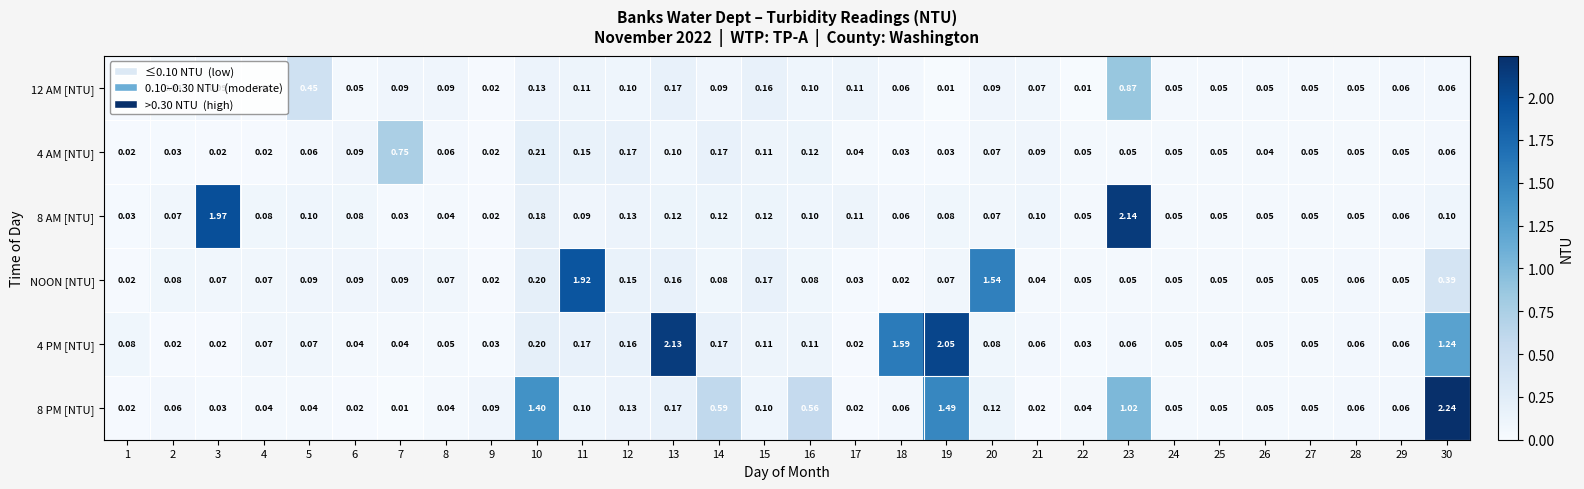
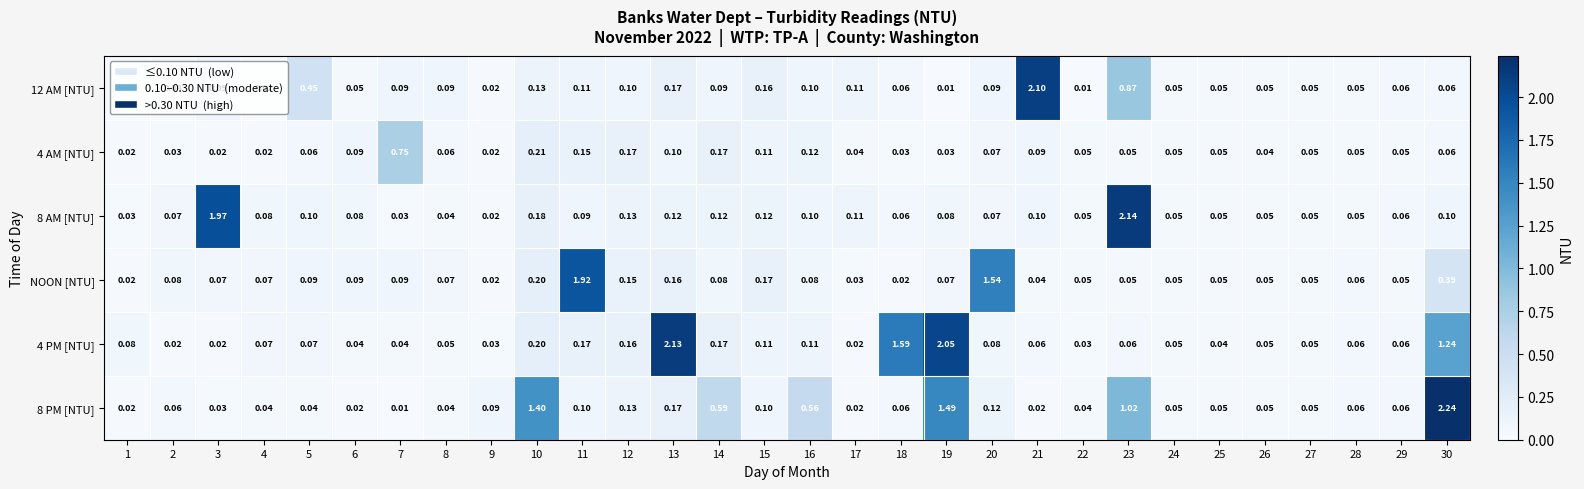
  {
    "12 AM [NTU]": {
      "5": 0.45,
      "6": 0.05,
      "7": 0.09,
      "8": 0.09,
      "9": 0.02,
      "10": 0.13,
      "11": 0.11,
      "12": 0.10,
      "13": 0.17,
      "14": 0.09,
      "15": 0.16,
      "16": 0.10,
      "17": 0.11,
      "18": 0.06,
      "19": 0.01,
      "20": 0.09,
-     "21": 0.07,
+     "21": 2.10,
      "22": 0.01,
      "23": 0.87,
      "24": 0.05,
      "25": 0.05,
      "26": 0.05,
      "27": 0.05,
      "28": 0.05,
      "29": 0.06,
      "30": 0.06
    },
    "4 AM [NTU]": {
      "1": 0.02,
      "2": 0.03,
      "3": 0.02,
      "4": 0.02,
      "5": 0.06,
      "6": 0.09,
      "7": 0.75,
      "8": 0.06,
      "9": 0.02,
      "10": 0.21,
      "11": 0.15,
      "12": 0.17,
      "13": 0.10,
      "14": 0.17,
      "15": 0.11,
      "16": 0.12,
      "17": 0.04,
      "18": 0.03,
      "19": 0.03,
      "20": 0.07,
      "21": 0.09,
      "22": 0.05,
      "23": 0.05,
      "24": 0.05,
      "25": 0.05,
      "26": 0.04,
      "27": 0.05,
      "28": 0.05,
      "29": 0.05,
      "30": 0.06
    },
    "8 AM [NTU]": {
      "1": 0.03,
      "2": 0.07,
      "3": 1.97,
      "4": 0.08,
      "5": 0.10,
      "6": 0.08,
      "7": 0.03,
      "8": 0.04,
      "9": 0.02,
      "10": 0.18,
      "11": 0.09,
      "12": 0.13,
      "13": 0.12,
      "14": 0.12,
      "15": 0.12,
      "16": 0.10,
      "17": 0.11,
      "18": 0.06,
      "19": 0.08,
      "20": 0.07,
      "21": 0.10,
      "22": 0.05,
      "23": 2.14,
      "24": 0.05,
      "25": 0.05,
      "26": 0.05,
      "27": 0.05,
      "28": 0.05,
      "29": 0.06,
      "30": 0.10
    },
    "NOON [NTU]": {
      "1": 0.02,
      "2": 0.08,
      "3": 0.07,
      "4": 0.07,
      "5": 0.09,
      "6": 0.09,
      "7": 0.09,
      "8": 0.07,
      "9": 0.02,
      "10": 0.20,
      "11": 1.92,
      "12": 0.15,
      "13": 0.16,
      "14": 0.08,
      "15": 0.17,
      "16": 0.08,
      "17": 0.03,
      "18": 0.02,
      "19": 0.07,
      "20": 1.54,
      "21": 0.04,
      "22": 0.05,
      "23": 0.05,
      "24": 0.05,
      "25": 0.05,
      "26": 0.05,
      "27": 0.05,
      "28": 0.06,
      "29": 0.05
    },
    "4 PM [NTU]": {
      "1": 0.08,
      "2": 0.02,
      "3": 0.02,
      "4": 0.07,
      "5": 0.07,
      "6": 0.04,
      "7": 0.04,
      "8": 0.05,
      "9": 0.03,
      "10": 0.20,
      "11": 0.17,
      "12": 0.16,
      "13": 2.13,
      "14": 0.17,
      "15": 0.11,
      "16": 0.11,
      "17": 0.02,
      "18": 1.59,
      "19": 2.05,
      "20": 0.08,
      "21": 0.06,
      "22": 0.03,
      "23": 0.06,
      "24": 0.05,
      "25": 0.04,
      "26": 0.05,
      "27": 0.05,
      "28": 0.06,
      "29": 0.06,
      "30": 1.24
    },
    "8 PM [NTU]": {
      "1": 0.02,
      "2": 0.06,
      "3": 0.03,
      "4": 0.04,
      "5": 0.04,
      "6": 0.02,
      "7": 0.01,
      "8": 0.04,
      "9": 0.09,
      "10": 1.40,
      "11": 0.10,
      "12": 0.13,
      "13": 0.17,
      "14": 0.59,
      "15": 0.10,
      "16": 0.56,
      "17": 0.02,
      "18": 0.06,
      "19": 1.49,
      "20": 0.12,
      "21": 0.02,
      "22": 0.04,
      "23": 1.02,
      "24": 0.05,
      "25": 0.05,
      "26": 0.05,
      "27": 0.05,
      "28": 0.06,
      "29": 0.06,
      "30": 2.24
    }
  }
